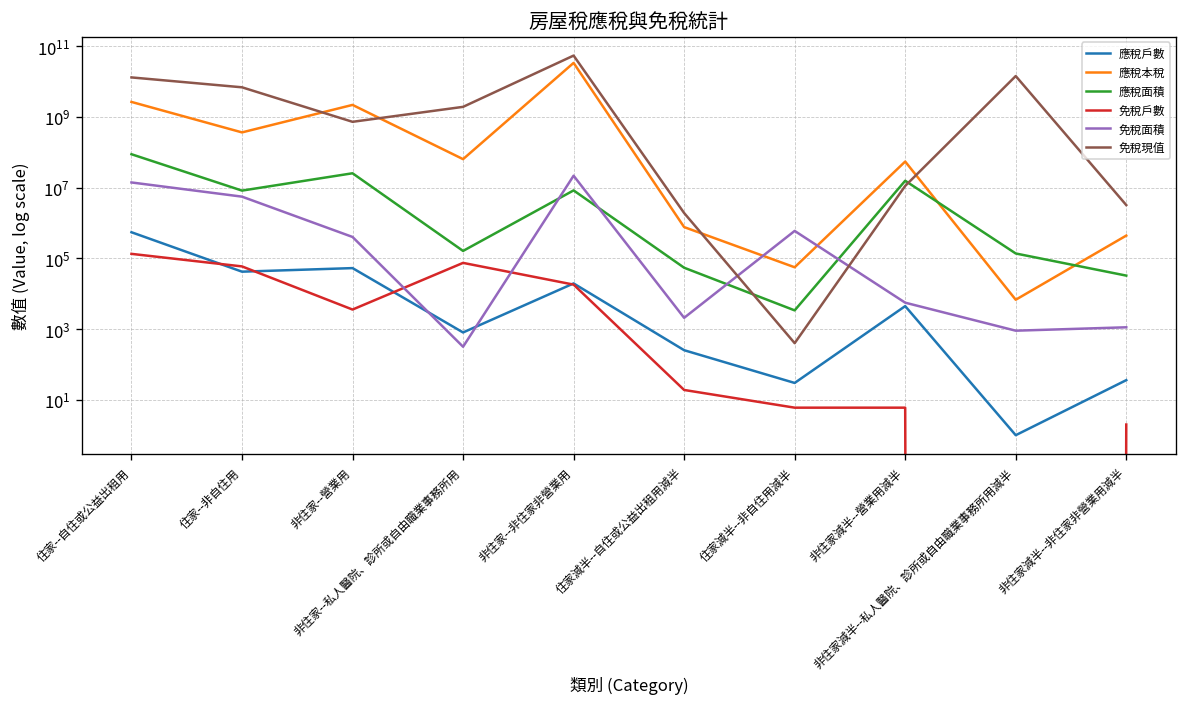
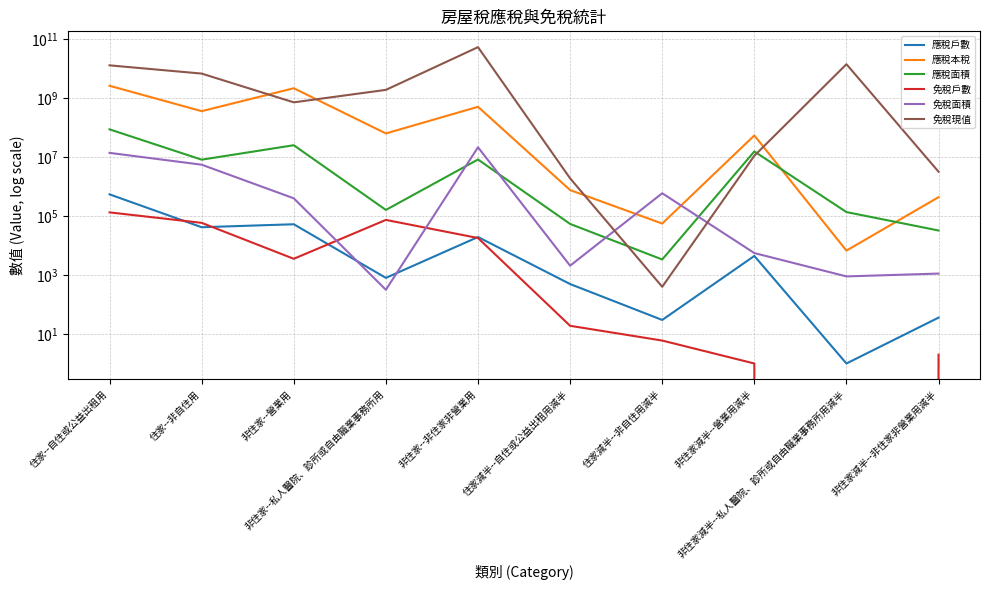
  {
    "應稅戶數": {
      "住家--自住或公益出租用": 500000,
      "住家--非自住用": 40000,
      "非住家--營業用": 50000,
      "非住家--私人醫院、診所或自由職業事務所用": 800,
-     "住家減半--自住或公益出租用減半": 300,
+     "住家減半--自住或公益出租用減半": 500,
      "住家減半--非自住用減半": 30,
      "非住家減半--營業用減半": 4000,
      "非住家減半--私人醫院、診所或自由職業事務所用減半": 1,
      "非住家減半--非住家非營業用減半": 40
    },
    "應稅本稅": {
      "住家--自住或公益出租用": 3000000000,
      "住家--非自住用": 400000000,
      "非住家--營業用": 2000000000,
      "非住家--私人醫院、診所或自由職業事務所用": 60000000,
-     "非住家--非住家非營業用": 30000000000,
+     "非住家--非住家非營業用": 500000000,
      "住家減半--自住或公益出租用減半": 800000,
      "住家減半--非自住用減半": 60000,
      "非住家減半--營業用減半": 50000000,
      "非住家減半--私人醫院、診所或自由職業事務所用減半": 7000,
      "非住家減半--非住家非營業用減半": 400000
    },
    "應稅面積": {
      "住家--自住或公益出租用": 90000000,
      "住家--非自住用": 8000000,
      "非住家--營業用": 30000000,
      "非住家--私人醫院、診所或自由職業事務所用": 200000,
      "非住家--非住家非營業用": 8000000,
      "住家減半--自住或公益出租用減半": 50000,
      "住家減半--非自住用減半": 3000,
      "非住家減半--營業用減半": 20000000,
      "非住家減半--私人醫院、診所或自由職業事務所用減半": 100000,
      "非住家減半--非住家非營業用減半": 30000
    },
    "免稅戶數": {
      "住家--自住或公益出租用": 100000,
      "住家--非自住用": 60000,
      "非住家--營業用": 4000,
      "非住家--私人醫院、診所或自由職業事務所用": 70000,
      "住家減半--自住或公益出租用減半": 20,
      "住家減半--非自住用減半": 6,
-     "非住家減半--營業用減半": 6,
+     "非住家減半--營業用減半": 1,
      "非住家減半--非住家非營業用減半": 2
    },
    "免稅面積": {
      "住家--自住或公益出租用": 10000000,
      "住家--非自住用": 6000000,
      "非住家--營業用": 400000,
      "非住家--私人醫院、診所或自由職業事務所用": 300,
      "非住家--非住家非營業用": 20000000,
      "住家減半--自住或公益出租用減半": 2000,
      "住家減半--非自住用減半": 600000,
      "非住家減半--營業用減半": 6000,
      "非住家減半--私人醫院、診所或自由職業事務所用減半": 900,
      "非住家減半--非住家非營業用減半": 1100
    },
    "免稅現值": {
      "住家--自住或公益出租用": 10000000000,
      "住家--非自住用": 7000000000,
      "非住家--營業用": 700000000,
      "非住家--私人醫院、診所或自由職業事務所用": 2000000000,
      "非住家--非住家非營業用": 50000000000,
      "住家減半--自住或公益出租用減半": 2000000,
      "住家減半--非自住用減半": 400,
      "非住家減半--營業用減半": 11000000,
      "非住家減半--私人醫院、診所或自由職業事務所用減半": 10000000000,
      "非住家減半--非住家非營業用減半": 3000000
    }
  }
